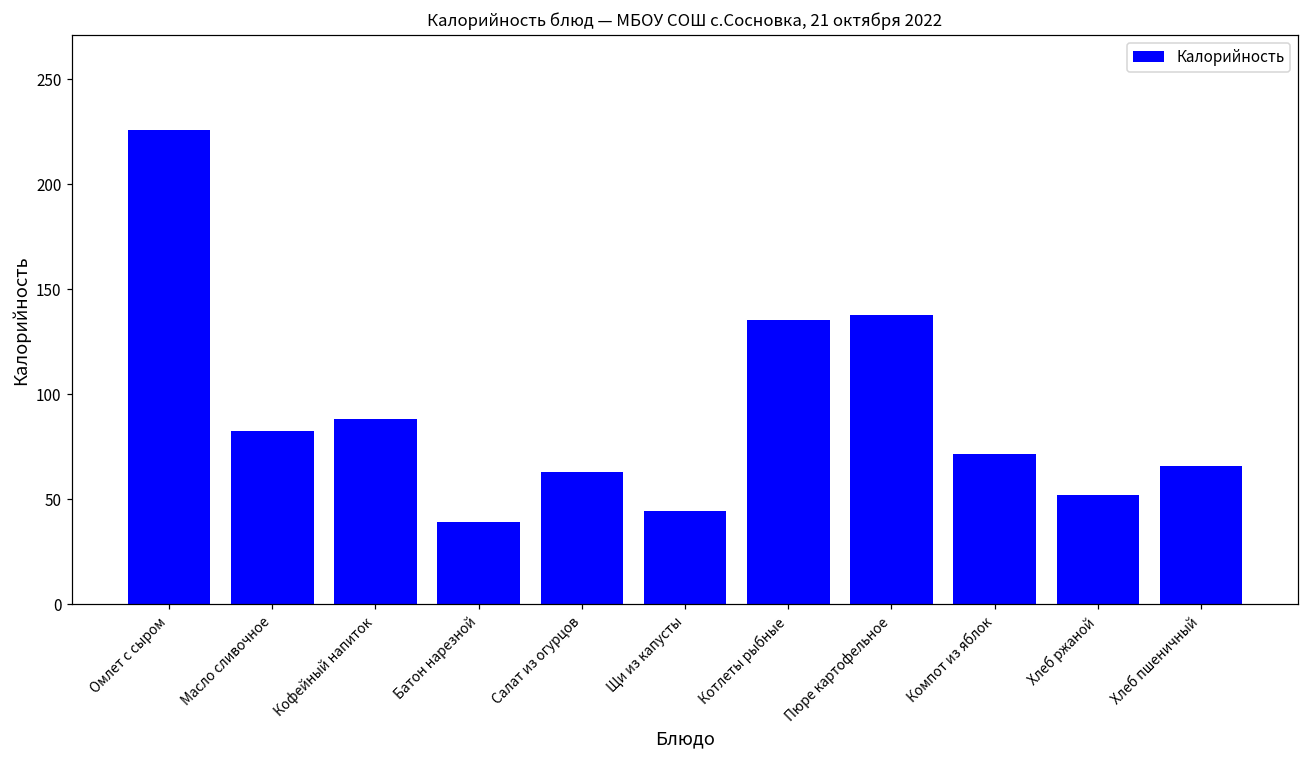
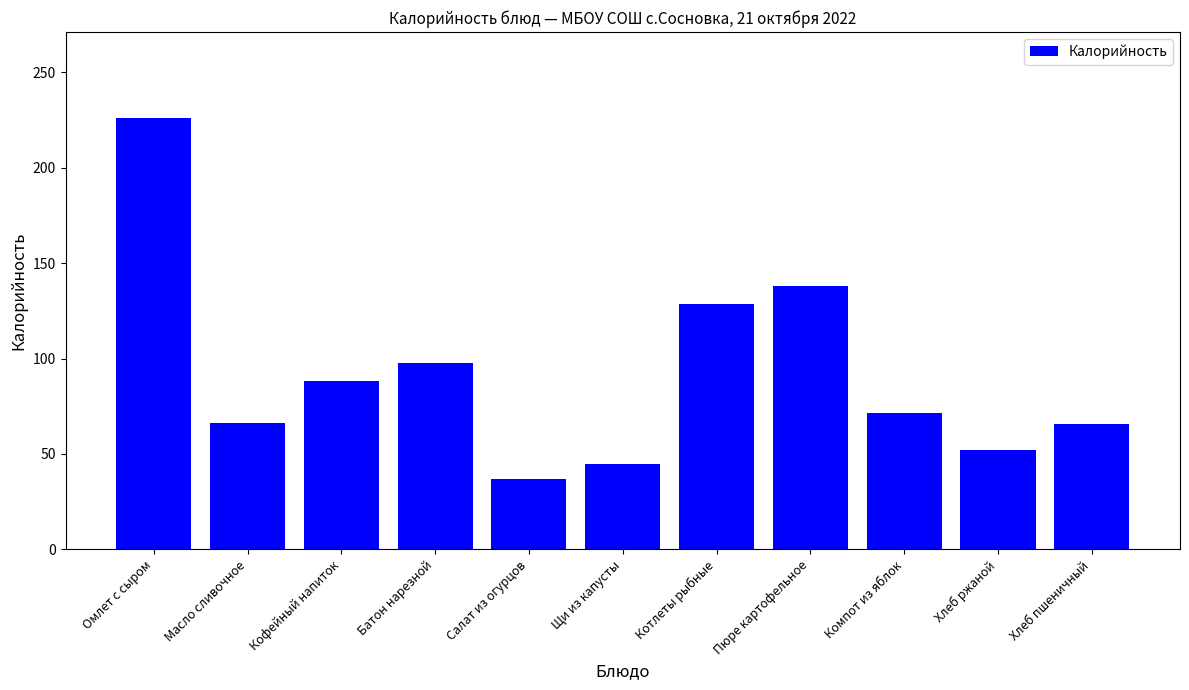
  {
    "Омлет с сыром": 226,
-   "Масло сливочное": 83,
+   "Масло сливочное": 66,
    "Кофейный напиток": 88,
-   "Батон нарезной": 39,
-   "Салат из огурцов": 63,
+   "Батон нарезной": 98,
+   "Салат из огурцов": 37,
    "Щи из капусты": 45,
-   "Котлеты рыбные": 136,
+   "Котлеты рыбные": 128,
    "Пюре картофельное": 138,
    "Компот из яблок": 72,
    "Хлеб ржаной": 52,
    "Хлеб пшеничный": 66
  }
